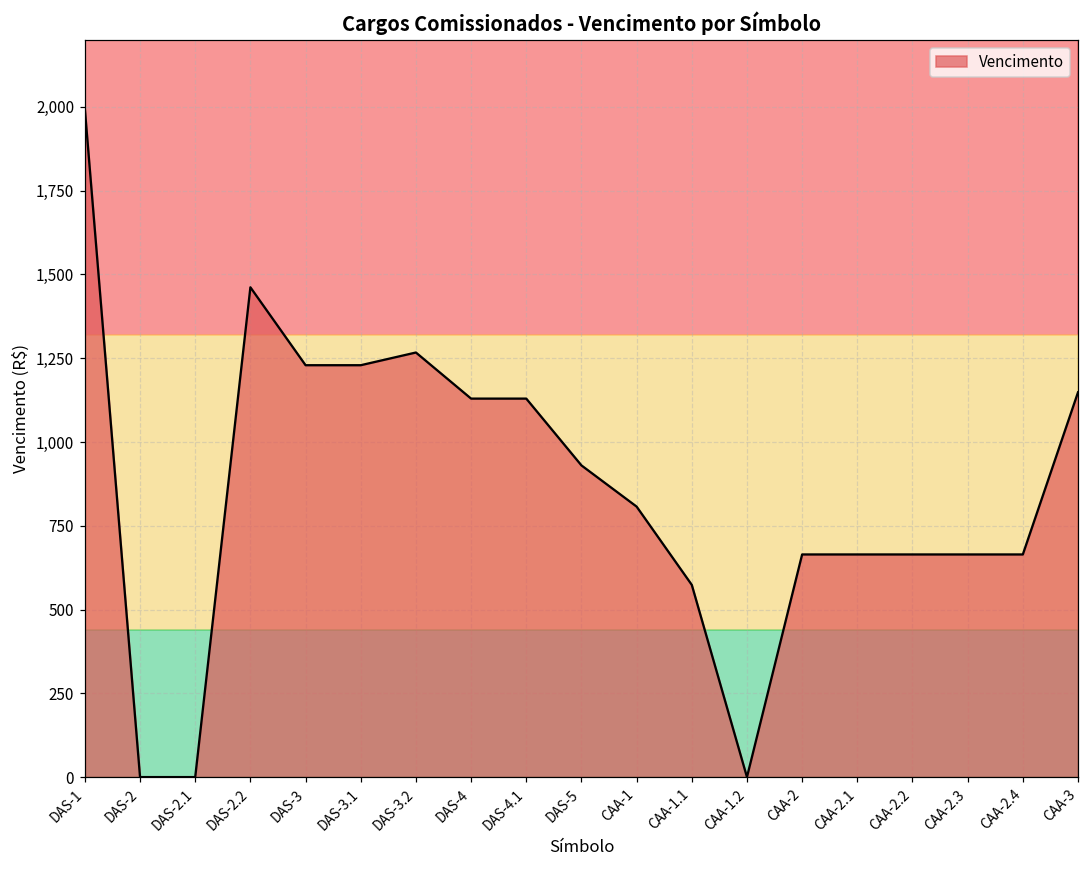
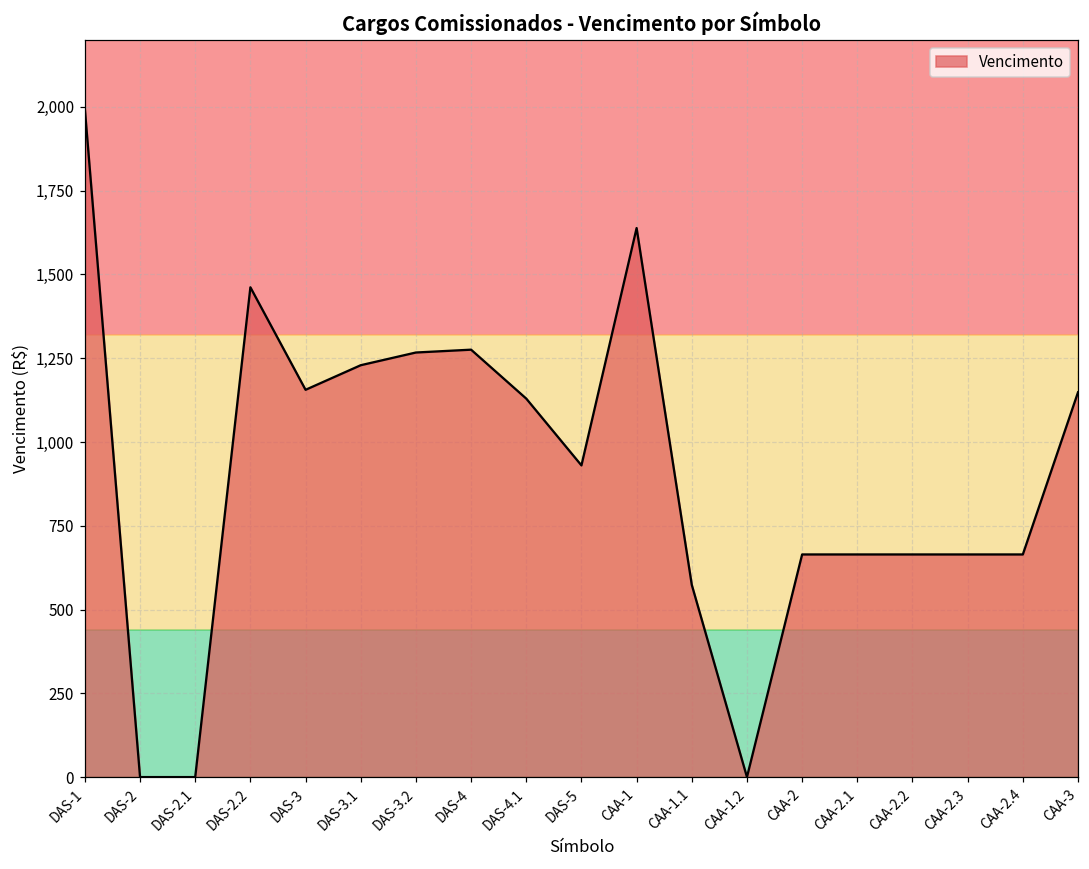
  {
    "DAS-1": "1,990",
    "DAS-2": "0",
    "DAS-2.1": "0",
    "DAS-2.2": "1,460",
-   "DAS-3": "1,230",
+   "DAS-3": "1,160",
    "DAS-3.1": "1,230",
    "DAS-3.2": "1,270",
-   "DAS-4": "1,130",
+   "DAS-4": "1,280",
    "DAS-4.1": "1,130",
    "DAS-5": "930",
-   "CAA-1": "810",
+   "CAA-1": "1,640",
    "CAA-1.1": "570",
    "CAA-1.2": "0",
    "CAA-2": "660",
    "CAA-2.1": "660",
    "CAA-2.2": "660",
    "CAA-2.3": "660",
    "CAA-2.4": "660",
    "CAA-3": "1,150"
  }
